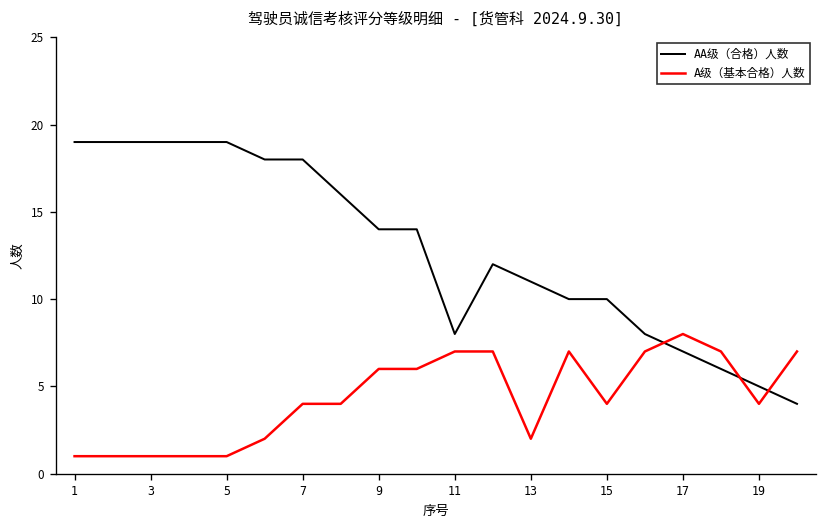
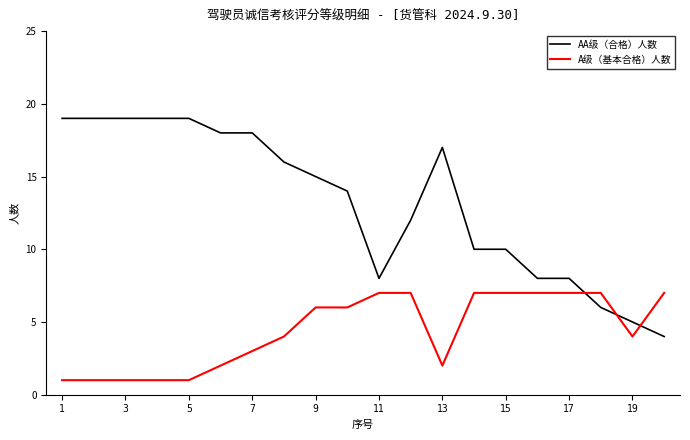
  {
    "AA级（合格）人数": {
      "1": 19,
      "3": 19,
      "5": 19,
      "7": 18,
-     "9": 14,
+     "9": 15,
      "11": 8,
-     "13": 11,
+     "13": 17,
      "15": 10,
-     "17": 7,
+     "17": 8,
      "19": 5
    },
    "A级（基本合格）人数": {
      "1": 1,
      "3": 1,
      "5": 1,
-     "7": 4,
+     "7": 3,
      "9": 6,
      "11": 7,
      "13": 2,
-     "15": 4,
-     "17": 8,
+     "15": 7,
+     "17": 7,
      "19": 4
    }
  }
